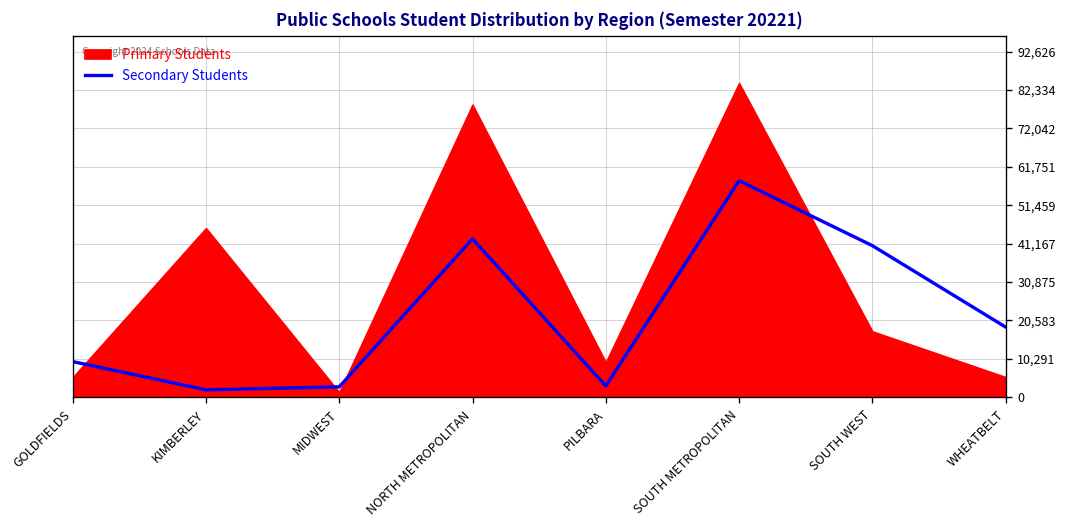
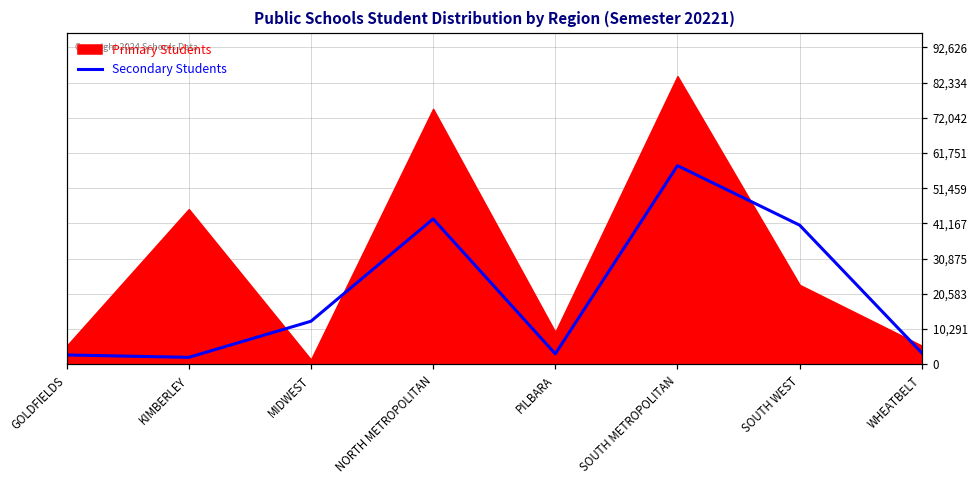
  {
    "Secondary Students": {
-     "GOLDFIELDS": "10,000",
+     "GOLDFIELDS": "3,000",
      "KIMBERLEY": "2,000",
-     "MIDWEST": "3,000",
+     "MIDWEST": "13,000",
      "NORTH METROPOLITAN": "42,000",
      "PILBARA": "3,000",
      "SOUTH METROPOLITAN": "58,000",
      "SOUTH WEST": "41,000",
-     "WHEATBELT": "19,000"
+     "WHEATBELT": "3,000"
    },
    "Primary Students": {
      "GOLDFIELDS": "5,000",
      "KIMBERLEY": "45,000",
      "MIDWEST": "1,000",
-     "NORTH METROPOLITAN": "78,000",
+     "NORTH METROPOLITAN": "75,000",
      "PILBARA": "9,000",
      "SOUTH METROPOLITAN": "84,000",
-     "SOUTH WEST": "18,000",
+     "SOUTH WEST": "23,000",
      "WHEATBELT": "5,000"
    }
  }
